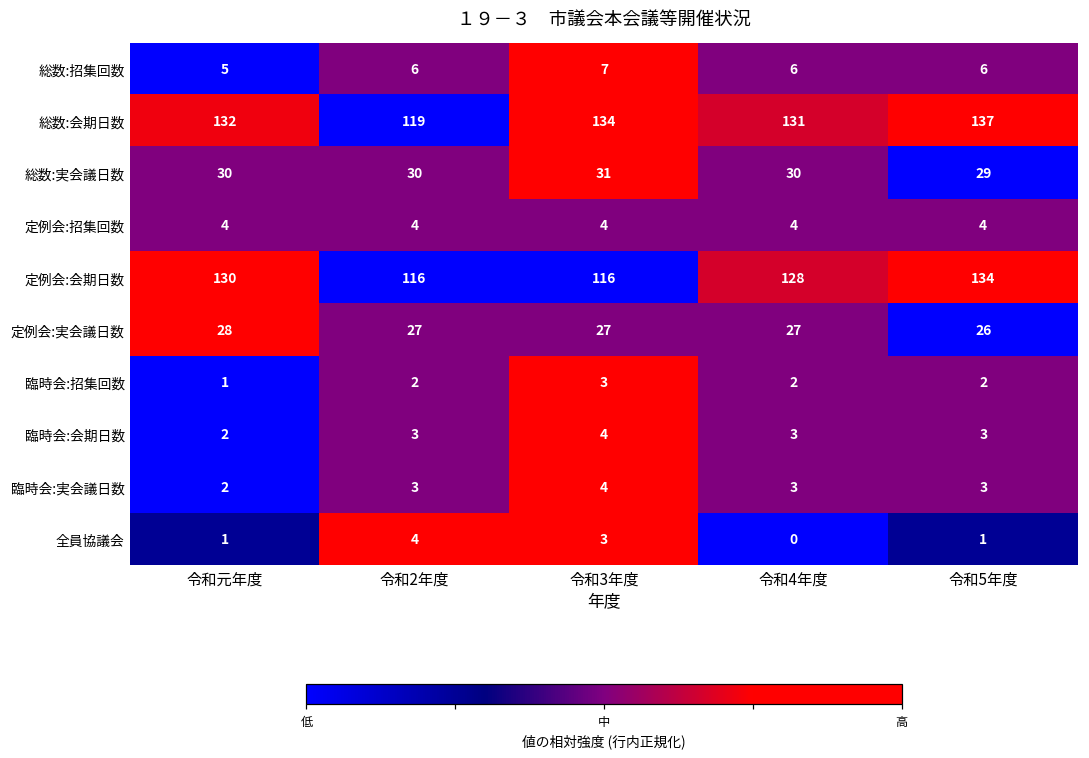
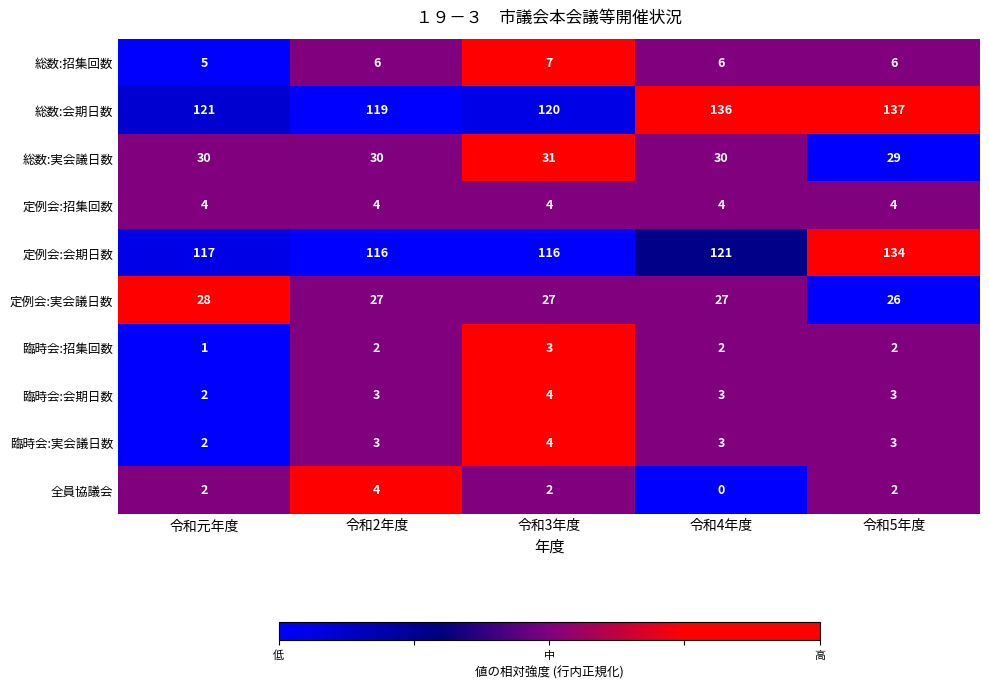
  {
    "総数:招集回数": {
      "令和元年度": 5,
      "令和2年度": 6,
      "令和3年度": 7,
      "令和4年度": 6,
      "令和5年度": 6
    },
    "総数:会期日数": {
-     "令和元年度": 132,
+     "令和元年度": 121,
      "令和2年度": 119,
-     "令和3年度": 134,
-     "令和4年度": 131,
+     "令和3年度": 120,
+     "令和4年度": 136,
      "令和5年度": 137
    },
    "総数:実会議日数": {
      "令和元年度": 30,
      "令和2年度": 30,
      "令和3年度": 31,
      "令和4年度": 30,
      "令和5年度": 29
    },
    "定例会:招集回数": {
      "令和元年度": 4,
      "令和2年度": 4,
      "令和3年度": 4,
      "令和4年度": 4,
      "令和5年度": 4
    },
    "定例会:会期日数": {
-     "令和元年度": 130,
+     "令和元年度": 117,
      "令和2年度": 116,
      "令和3年度": 116,
-     "令和4年度": 128,
+     "令和4年度": 121,
      "令和5年度": 134
    },
    "定例会:実会議日数": {
      "令和元年度": 28,
      "令和2年度": 27,
      "令和3年度": 27,
      "令和4年度": 27,
      "令和5年度": 26
    },
    "臨時会:招集回数": {
      "令和元年度": 1,
      "令和2年度": 2,
      "令和3年度": 3,
      "令和4年度": 2,
      "令和5年度": 2
    },
    "臨時会:会期日数": {
      "令和元年度": 2,
      "令和2年度": 3,
      "令和3年度": 4,
      "令和4年度": 3,
      "令和5年度": 3
    },
    "臨時会:実会議日数": {
      "令和元年度": 2,
      "令和2年度": 3,
      "令和3年度": 4,
      "令和4年度": 3,
      "令和5年度": 3
    },
    "全員協議会": {
-     "令和元年度": 1,
+     "令和元年度": 2,
      "令和2年度": 4,
-     "令和3年度": 3,
+     "令和3年度": 2,
      "令和4年度": 0,
-     "令和5年度": 1
+     "令和5年度": 2
    }
  }
